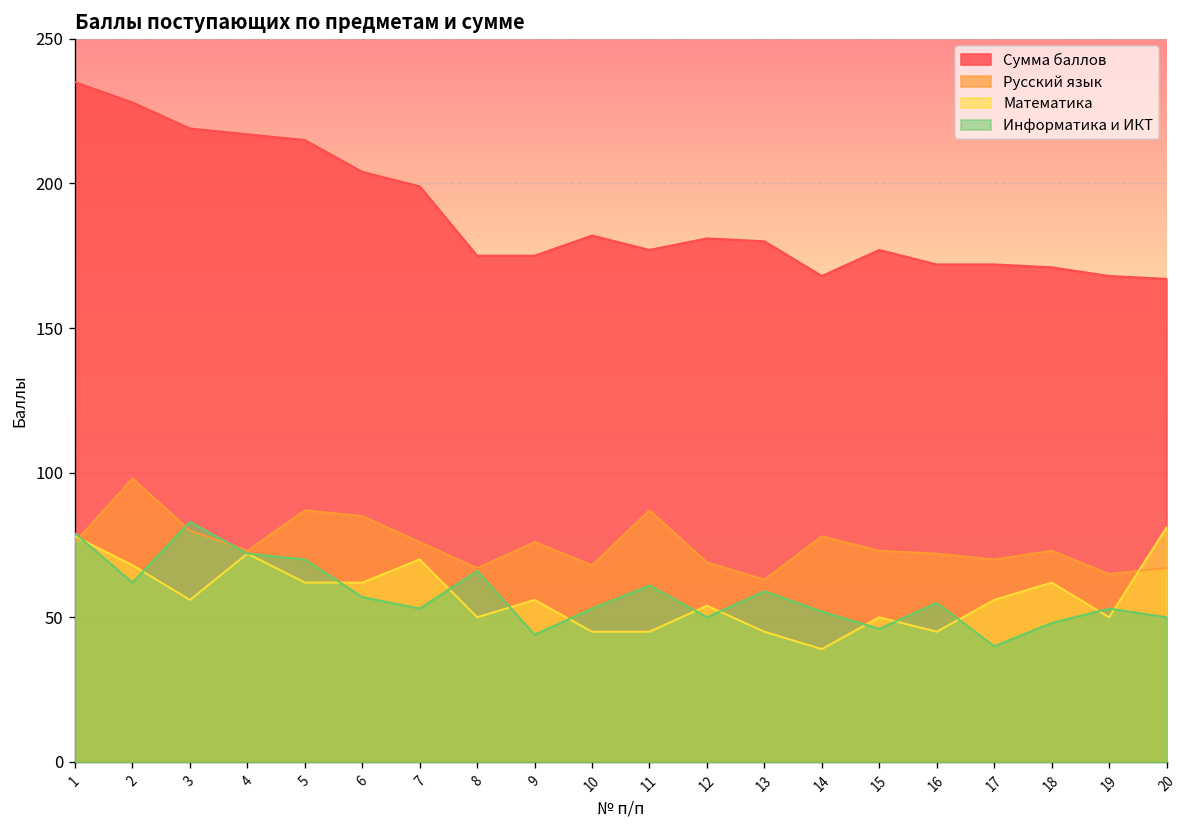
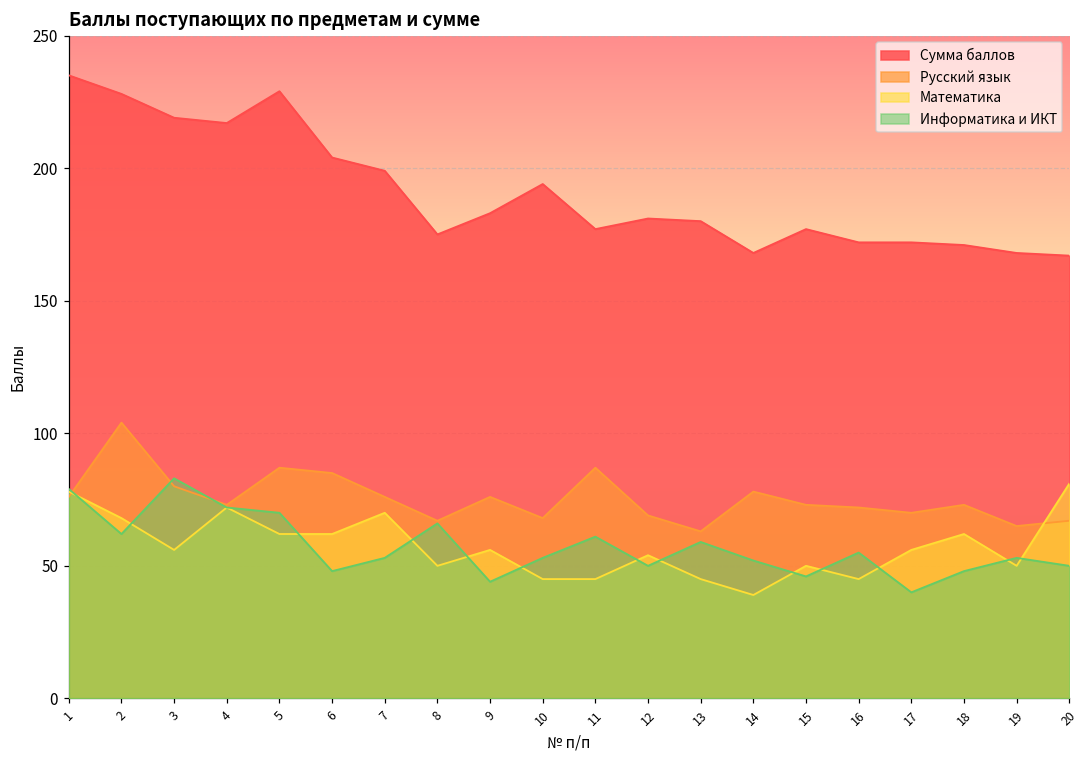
  {
    "Сумма баллов": {
      "1": 235,
      "2": 228,
      "3": 219,
      "4": 217,
-     "5": 215,
+     "5": 229,
      "6": 204,
      "7": 199,
      "8": 175,
-     "9": 175,
-     "10": 182,
+     "9": 183,
+     "10": 194,
      "11": 177,
      "12": 181,
      "13": 180,
      "14": 168,
      "15": 177,
      "16": 172,
      "17": 172,
      "18": 171,
      "19": 168,
      "20": 167
    },
    "Русский язык": {
      "1": 76,
-     "2": 98,
+     "2": 104,
      "3": 80,
      "5": 87,
      "6": 85,
      "7": 76,
      "9": 76,
      "10": 68,
      "11": 87,
      "12": 69,
      "13": 63,
      "14": 78,
      "15": 73,
      "16": 72,
      "17": 70,
      "18": 73,
      "19": 65,
      "20": 67
    },
    "Математика": {
      "2": 68,
      "3": 56,
      "5": 62,
      "6": 62,
      "7": 70,
      "8": 50,
      "9": 56,
      "10": 45,
      "11": 45,
      "12": 54,
      "13": 45,
      "14": 39,
      "15": 50,
      "16": 45,
      "17": 56,
      "18": 62,
      "19": 50,
      "20": 81
    },
    "Информатика и ИКТ": {
      "2": 62,
      "3": 83,
      "5": 70,
-     "6": 57,
+     "6": 48,
      "7": 53,
      "9": 44,
      "10": 53,
      "11": 61,
      "12": 50,
      "13": 59,
      "14": 52,
      "15": 46,
      "16": 55,
      "17": 40,
      "18": 48,
      "19": 53,
      "20": 50
    }
  }
